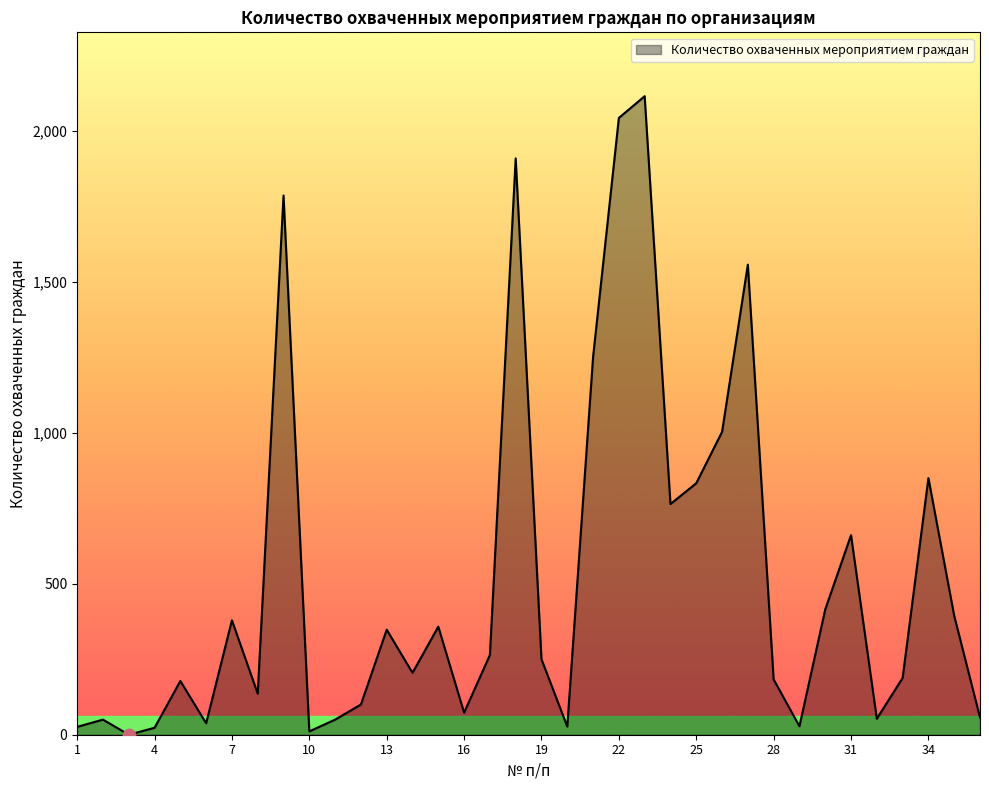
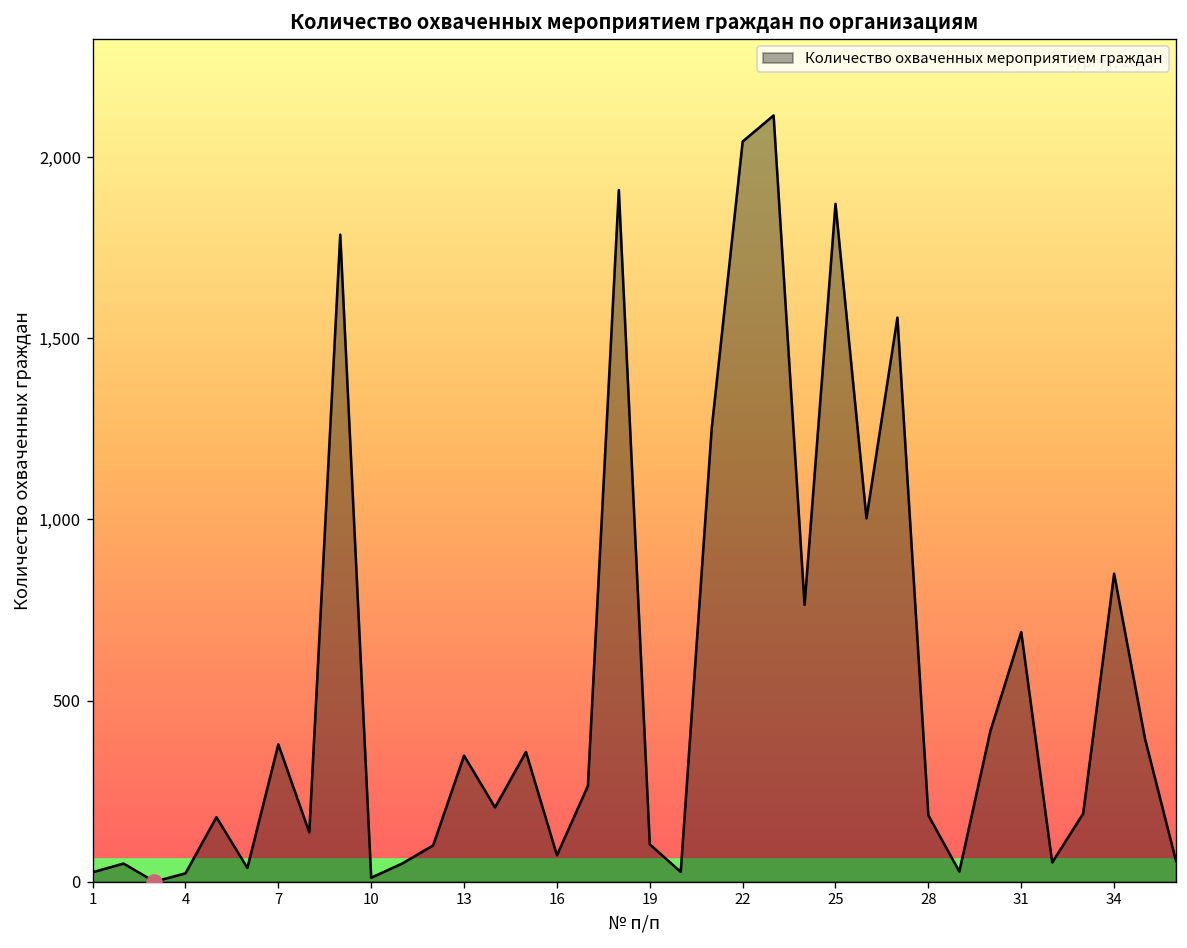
  {
    "Количество охваченных мероприятием граждан": {
      "7": "380",
      "13": "350",
      "16": "70",
-     "19": "250",
+     "19": "100",
      "22": "2,040",
-     "25": "830",
+     "25": "1,870",
      "28": "180",
-     "31": "660",
+     "31": "690",
      "34": "850"
    }
  }
